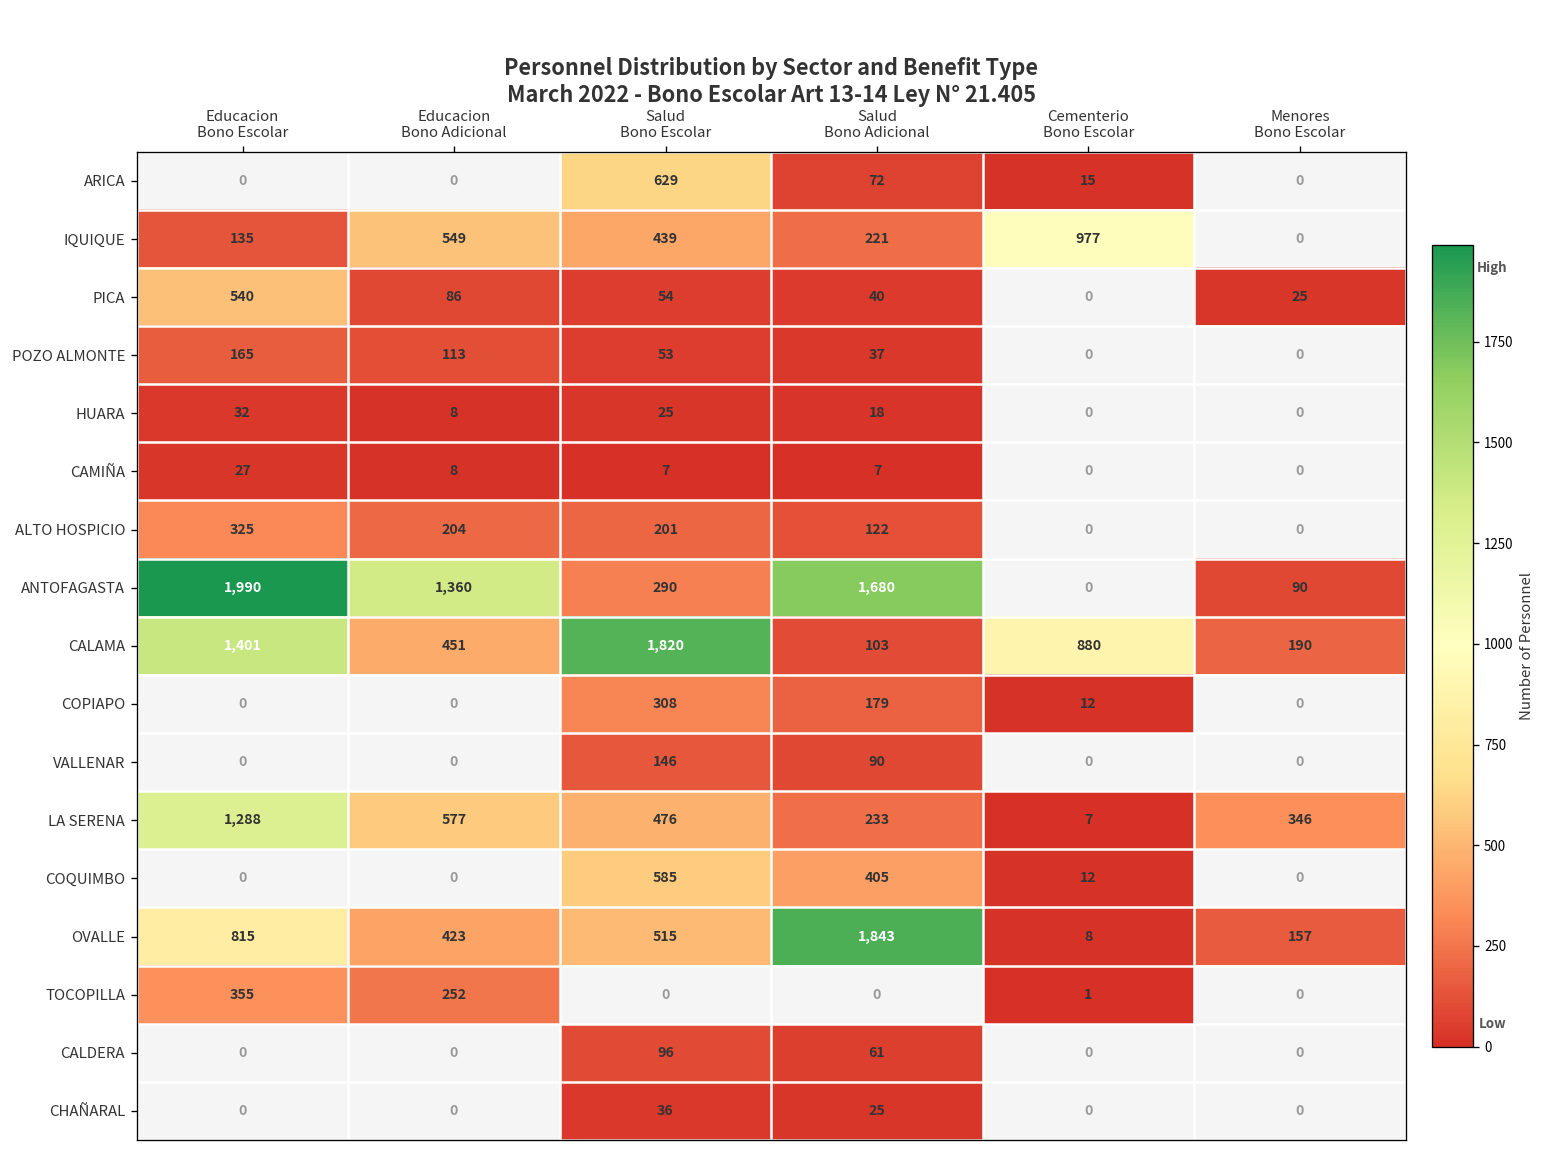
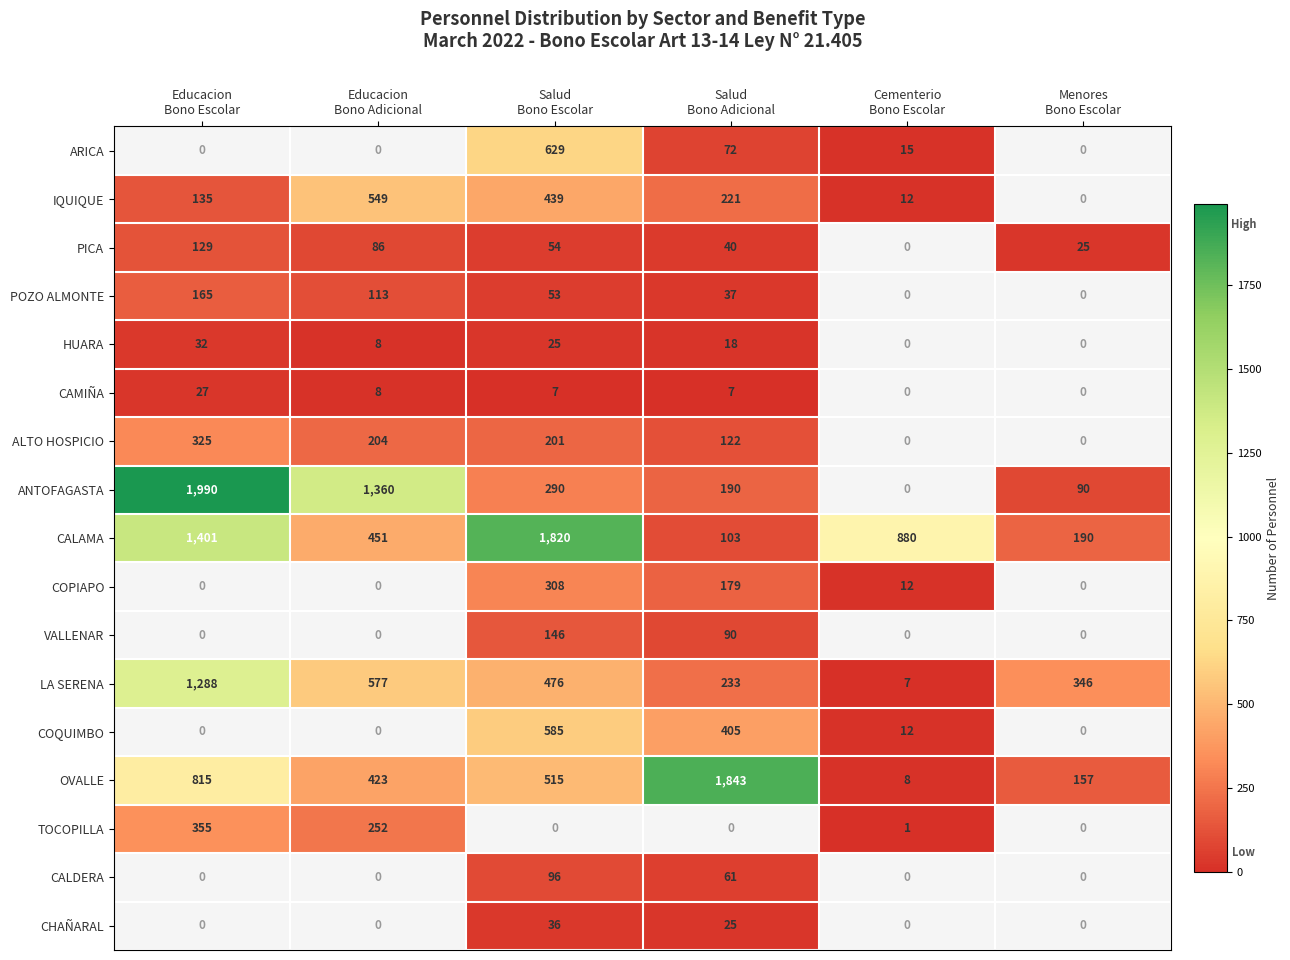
  {
    "ARICA": {
      "Salud Bono Escolar": "629",
      "Salud Bono Adicional": "72",
      "Cementerio Bono Escolar": "15"
    },
    "IQUIQUE": {
      "Educacion Bono Escolar": "135",
      "Educacion Bono Adicional": "549",
      "Salud Bono Escolar": "439",
      "Salud Bono Adicional": "221",
-     "Cementerio Bono Escolar": "977"
+     "Cementerio Bono Escolar": "12"
    },
    "PICA": {
-     "Educacion Bono Escolar": "540",
+     "Educacion Bono Escolar": "129",
      "Educacion Bono Adicional": "86",
      "Salud Bono Escolar": "54",
      "Salud Bono Adicional": "40",
      "Menores Bono Escolar": "25"
    },
    "POZO ALMONTE": {
      "Educacion Bono Escolar": "165",
      "Educacion Bono Adicional": "113",
      "Salud Bono Escolar": "53",
      "Salud Bono Adicional": "37"
    },
    "HUARA": {
      "Educacion Bono Escolar": "32",
      "Educacion Bono Adicional": "8",
      "Salud Bono Escolar": "25",
      "Salud Bono Adicional": "18"
    },
    "CAMIÑA": {
      "Educacion Bono Escolar": "27",
      "Educacion Bono Adicional": "8",
      "Salud Bono Escolar": "7",
      "Salud Bono Adicional": "7"
    },
    "ALTO HOSPICIO": {
      "Educacion Bono Escolar": "325",
      "Educacion Bono Adicional": "204",
      "Salud Bono Escolar": "201",
      "Salud Bono Adicional": "122"
    },
    "ANTOFAGASTA": {
      "Educacion Bono Escolar": "1,990",
      "Educacion Bono Adicional": "1,360",
      "Salud Bono Escolar": "290",
-     "Salud Bono Adicional": "1,680",
+     "Salud Bono Adicional": "190",
      "Menores Bono Escolar": "90"
    },
    "CALAMA": {
      "Educacion Bono Escolar": "1,401",
      "Educacion Bono Adicional": "451",
      "Salud Bono Escolar": "1,820",
      "Salud Bono Adicional": "103",
      "Cementerio Bono Escolar": "880",
      "Menores Bono Escolar": "190"
    },
    "COPIAPO": {
      "Salud Bono Escolar": "308",
      "Salud Bono Adicional": "179",
      "Cementerio Bono Escolar": "12"
    },
    "VALLENAR": {
      "Salud Bono Escolar": "146",
      "Salud Bono Adicional": "90"
    },
    "LA SERENA": {
      "Educacion Bono Escolar": "1,288",
      "Educacion Bono Adicional": "577",
      "Salud Bono Escolar": "476",
      "Salud Bono Adicional": "233",
      "Cementerio Bono Escolar": "7",
      "Menores Bono Escolar": "346"
    },
    "COQUIMBO": {
      "Salud Bono Escolar": "585",
      "Salud Bono Adicional": "405",
      "Cementerio Bono Escolar": "12"
    },
    "OVALLE": {
      "Educacion Bono Escolar": "815",
      "Educacion Bono Adicional": "423",
      "Salud Bono Escolar": "515",
      "Salud Bono Adicional": "1,843",
      "Cementerio Bono Escolar": "8",
      "Menores Bono Escolar": "157"
    },
    "TOCOPILLA": {
      "Educacion Bono Escolar": "355",
      "Educacion Bono Adicional": "252",
      "Cementerio Bono Escolar": "1"
    },
    "CALDERA": {
      "Salud Bono Escolar": "96",
      "Salud Bono Adicional": "61"
    },
    "CHAÑARAL": {
      "Salud Bono Escolar": "36",
      "Salud Bono Adicional": "25"
    }
  }
